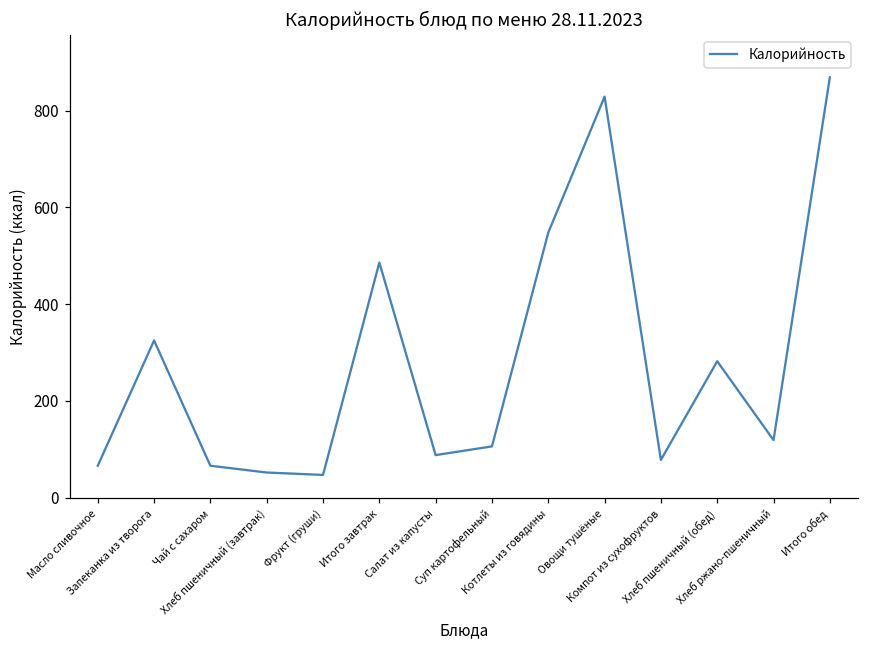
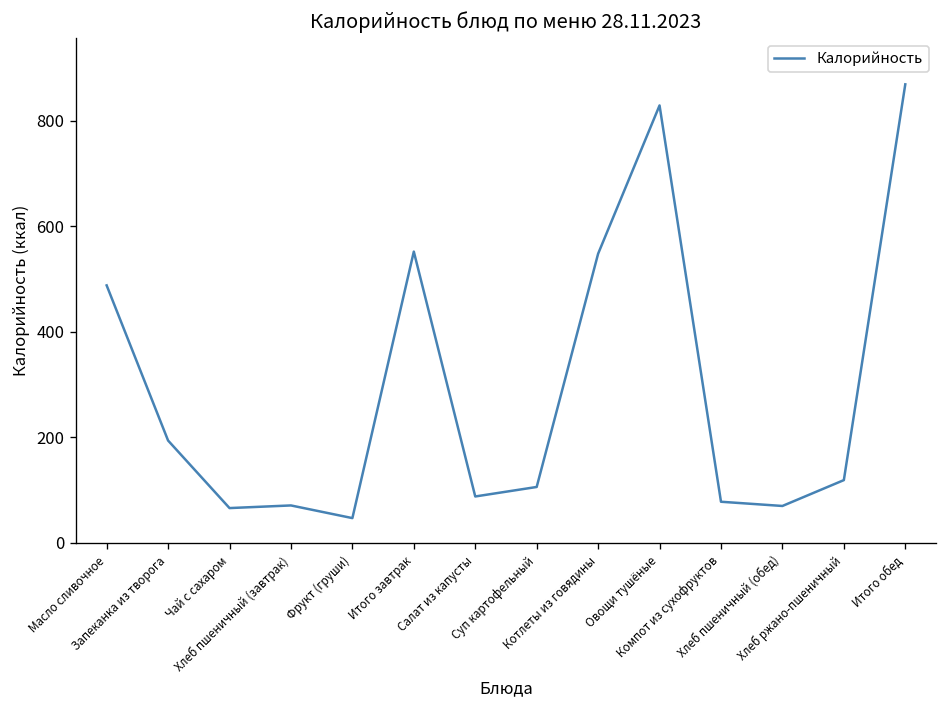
  {
-   "Масло сливочное": 70,
-   "Запеканка из творога": 330,
+   "Масло сливочное": 490,
+   "Запеканка из творога": 190,
    "Чай с сахаром": 70,
-   "Хлеб пшеничный (завтрак)": 50,
+   "Хлеб пшеничный (завтрак)": 70,
    "Фрукт (груши)": 50,
-   "Итого завтрак": 490,
+   "Итого завтрак": 550,
    "Салат из капусты": 90,
    "Суп картофельный": 110,
    "Котлеты из говядины": 550,
    "Овощи тушёные": 830,
    "Компот из сухофруктов": 80,
-   "Хлеб пшеничный (обед)": 280,
+   "Хлеб пшеничный (обед)": 70,
    "Хлеб ржано-пшеничный": 120,
    "Итого обед": 870
  }
